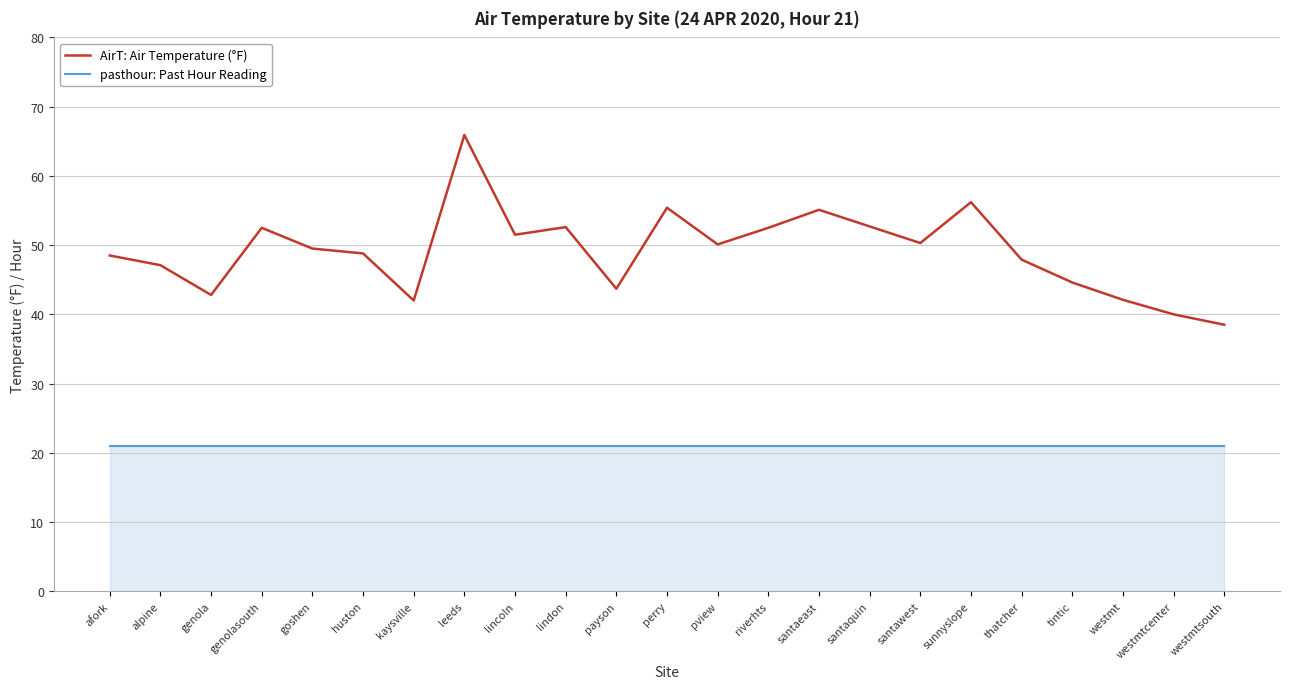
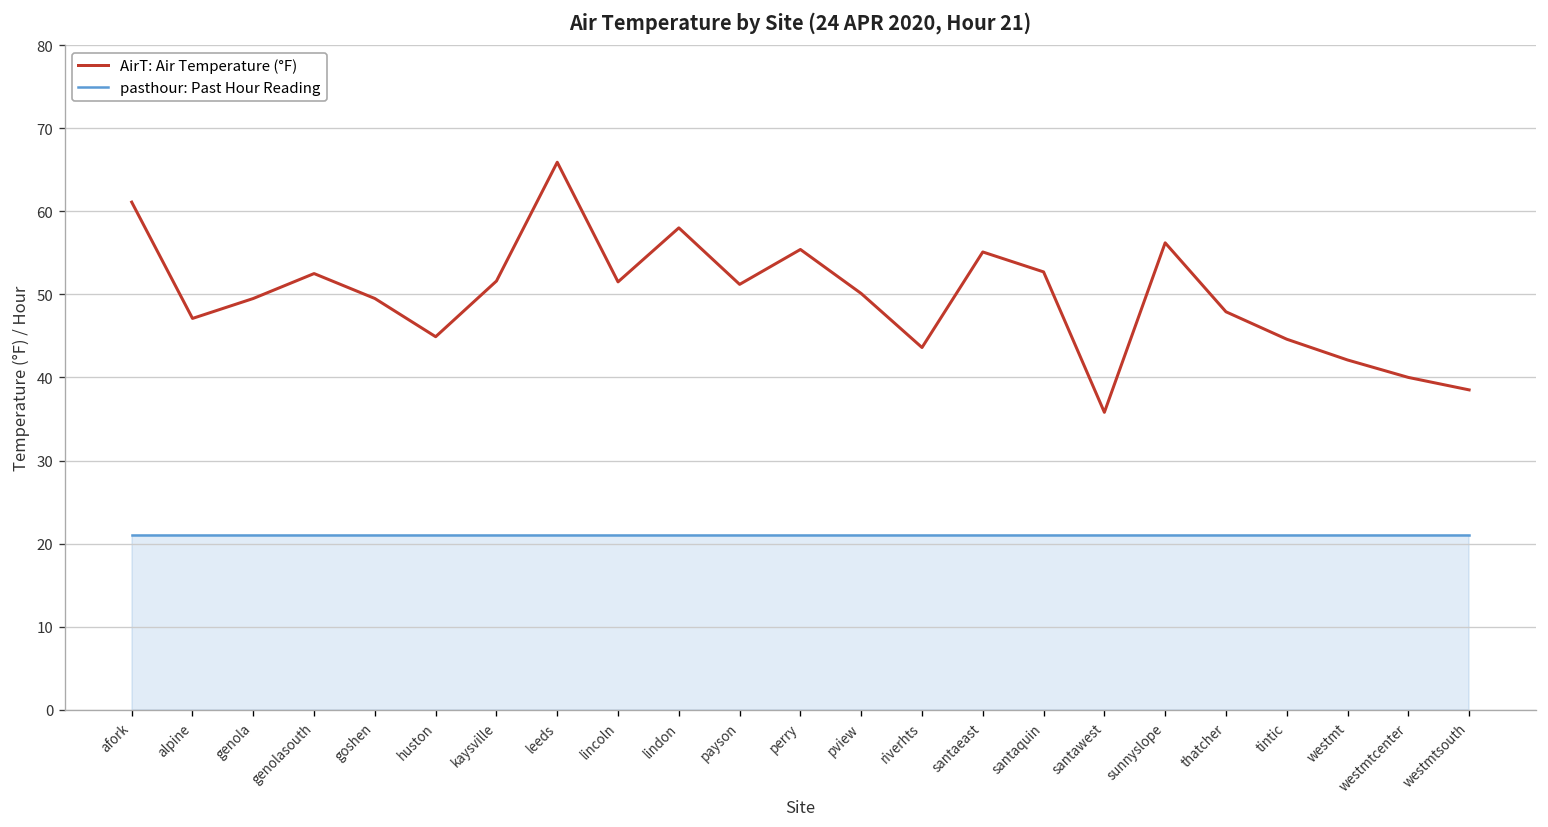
  {
    "AirT: Air Temperature (°F)": {
-     "afork": 49,
+     "afork": 61,
      "alpine": 47,
-     "genola": 43,
+     "genola": 50,
      "genolasouth": 53,
      "goshen": 50,
-     "huston": 49,
-     "kaysville": 42,
+     "huston": 45,
+     "kaysville": 52,
      "leeds": 66,
      "lincoln": 52,
-     "lindon": 53,
-     "payson": 44,
+     "lindon": 58,
+     "payson": 51,
      "perry": 55,
      "pview": 50,
-     "riverhts": 53,
+     "riverhts": 44,
      "santaeast": 55,
      "santaquin": 53,
-     "santawest": 50,
+     "santawest": 36,
      "sunnyslope": 56,
      "thatcher": 48,
      "tintic": 45,
      "westmt": 42,
      "westmtcenter": 40,
      "westmtsouth": 39
    },
    "pasthour: Past Hour Reading": {
      "afork": 21,
      "alpine": 21,
      "genola": 21,
      "genolasouth": 21,
      "goshen": 21,
      "huston": 21,
      "kaysville": 21,
      "leeds": 21,
      "lincoln": 21,
      "lindon": 21,
      "payson": 21,
      "perry": 21,
      "pview": 21,
      "riverhts": 21,
      "santaeast": 21,
      "santaquin": 21,
      "santawest": 21,
      "sunnyslope": 21,
      "thatcher": 21,
      "tintic": 21,
      "westmt": 21,
      "westmtcenter": 21,
      "westmtsouth": 21
    }
  }
